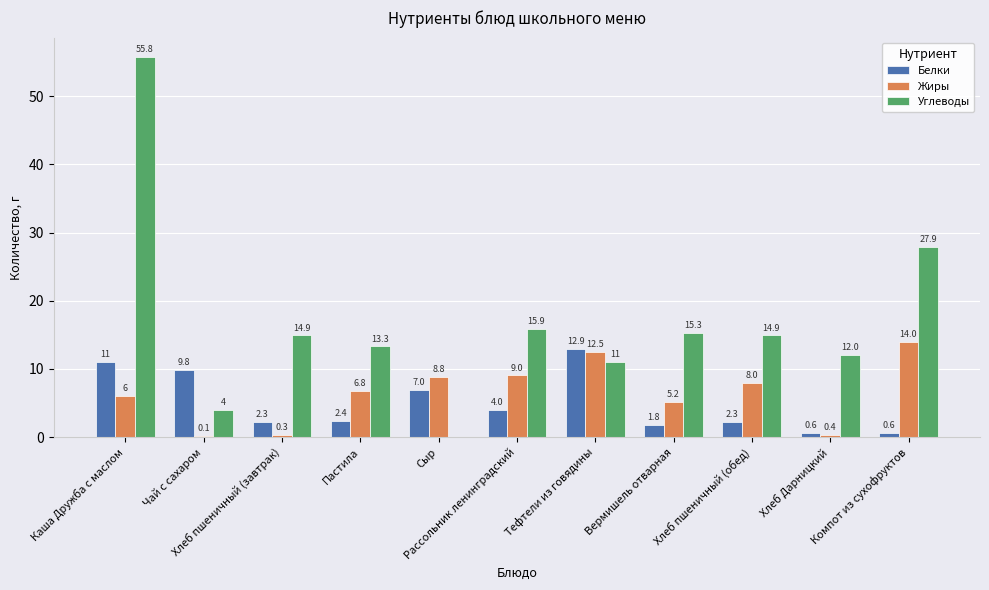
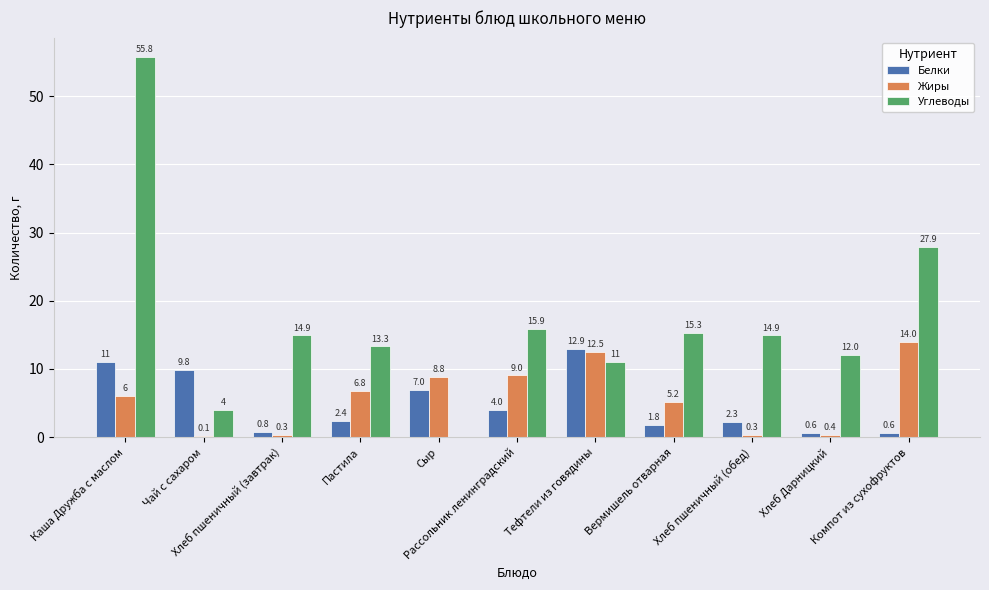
  {
    "Белки": {
      "Каша Дружба с маслом": 11,
      "Чай с сахаром": 9.8,
-     "Хлеб пшеничный (завтрак)": 2.3,
+     "Хлеб пшеничный (завтрак)": 0.8,
      "Пастила": 2.4,
      "Сыр": 7.0,
      "Рассольник ленинградский": 4.0,
      "Тефтели из говядины": 12.9,
      "Вермишель отварная": 1.8,
      "Хлеб пшеничный (обед)": 2.3,
      "Хлеб Дарницкий": 0.6,
      "Компот из сухофруктов": 0.6
    },
    "Жиры": {
      "Каша Дружба с маслом": 6,
      "Чай с сахаром": 0.1,
      "Хлеб пшеничный (завтрак)": 0.3,
      "Пастила": 6.8,
      "Сыр": 8.8,
      "Рассольник ленинградский": 9.0,
      "Тефтели из говядины": 12.5,
      "Вермишель отварная": 5.2,
-     "Хлеб пшеничный (обед)": 8.0,
+     "Хлеб пшеничный (обед)": 0.3,
      "Хлеб Дарницкий": 0.4,
      "Компот из сухофруктов": 14.0
    },
    "Углеводы": {
      "Каша Дружба с маслом": 55.8,
      "Чай с сахаром": 4,
      "Хлеб пшеничный (завтрак)": 14.9,
      "Пастила": 13.3,
      "Рассольник ленинградский": 15.9,
      "Тефтели из говядины": 11,
      "Вермишель отварная": 15.3,
      "Хлеб пшеничный (обед)": 14.9,
      "Хлеб Дарницкий": 12.0,
      "Компот из сухофруктов": 27.9
    }
  }
